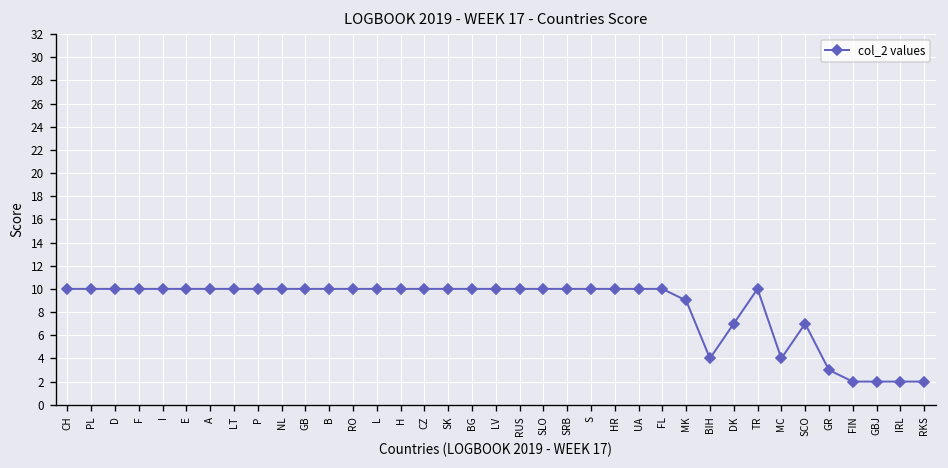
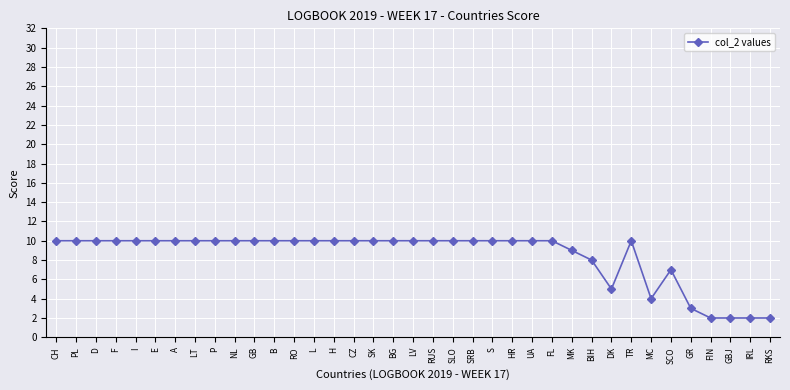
  {
    "CH": 10,
    "PL": 10,
    "D": 10,
    "F": 10,
    "I": 10,
    "E": 10,
    "A": 10,
    "LT": 10,
    "P": 10,
    "NL": 10,
    "GB": 10,
    "B": 10,
    "RO": 10,
    "L": 10,
    "H": 10,
    "CZ": 10,
    "SK": 10,
    "BG": 10,
    "LV": 10,
    "RUS": 10,
    "SLO": 10,
    "SRB": 10,
    "S": 10,
    "HR": 10,
    "UA": 10,
    "FL": 10,
    "MK": 9,
-   "BIH": 4,
-   "DK": 7,
+   "BIH": 8,
+   "DK": 5,
    "TR": 10,
    "MC": 4,
    "SCO": 7,
    "GR": 3,
    "FIN": 2,
    "GBJ": 2,
    "IRL": 2,
    "RKS": 2
  }
